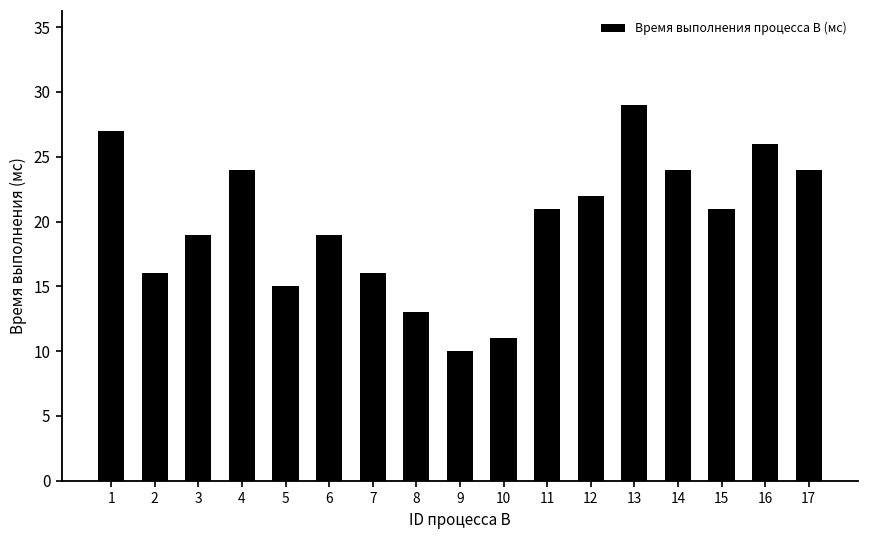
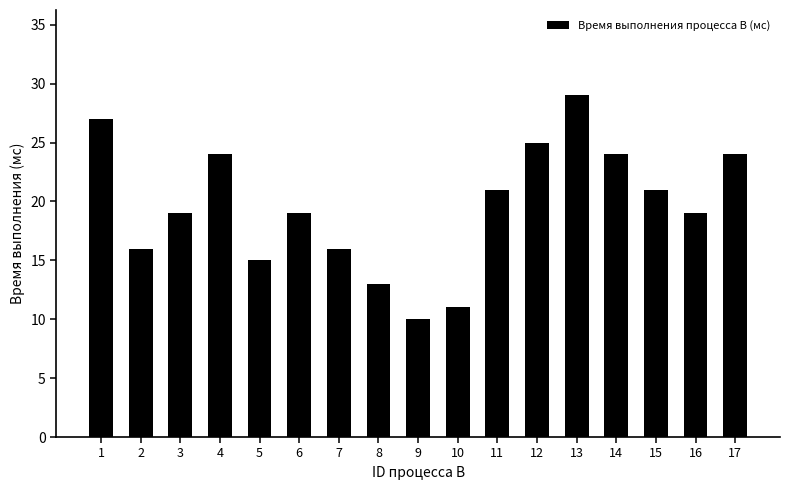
  {
    "1": 27,
    "2": 16,
    "3": 19,
    "4": 24,
    "5": 15,
    "6": 19,
    "7": 16,
    "8": 13,
    "9": 10,
    "10": 11,
    "11": 21,
-   "12": 22,
+   "12": 25,
    "13": 29,
    "14": 24,
    "15": 21,
-   "16": 26,
+   "16": 19,
    "17": 24
  }
